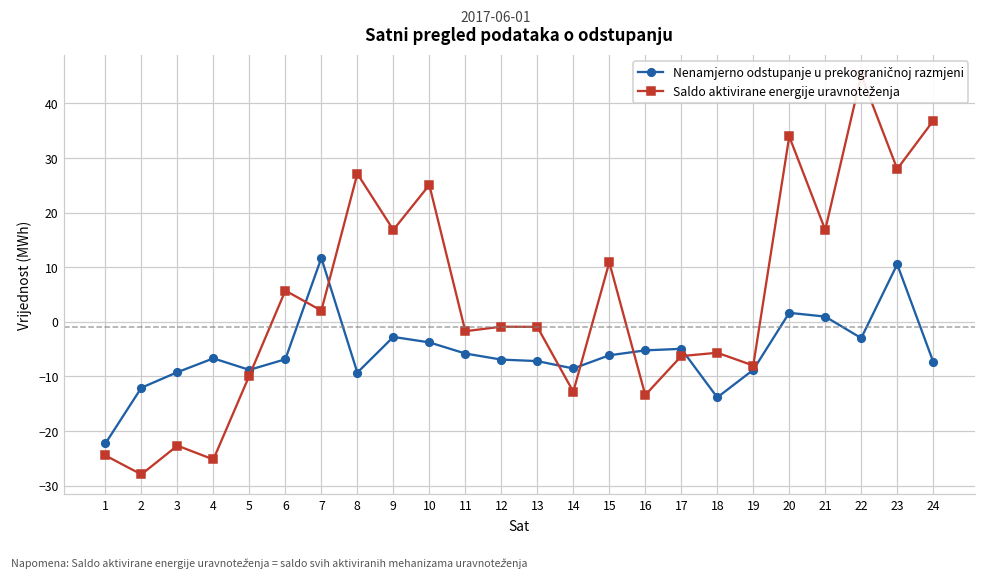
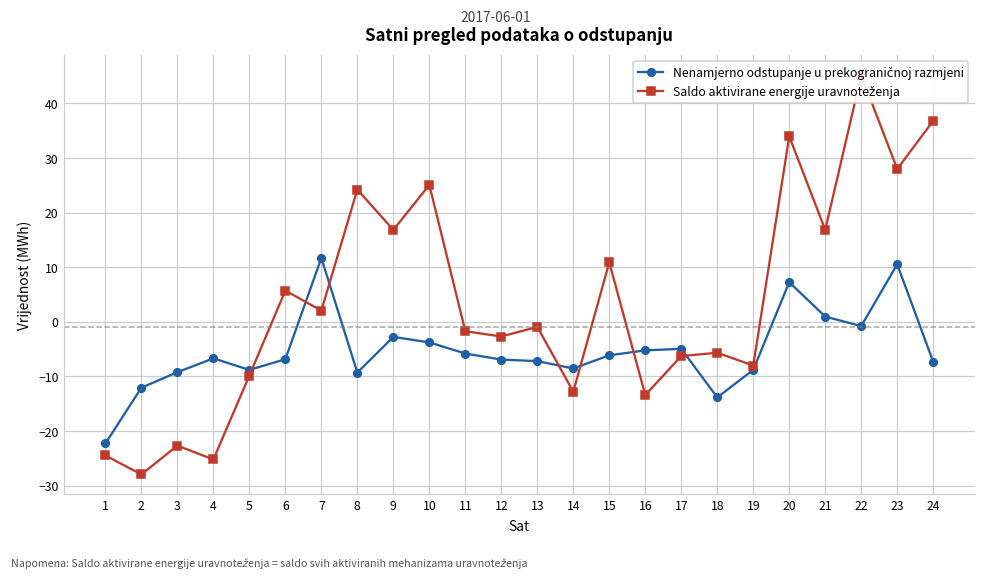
  {
    "Nenamjerno odstupanje u prekograničnoj razmjeni": {
      "1": -22,
      "2": -12,
      "3": -9,
      "4": -7,
      "5": -9,
      "6": -7,
      "7": 12,
      "8": -9,
      "9": -3,
      "10": -4,
      "11": -6,
      "12": -7,
      "13": -7,
      "14": -9,
      "15": -6,
      "16": -5,
      "17": -5,
      "18": -14,
      "19": -9,
-     "20": 2,
+     "20": 7,
      "21": 1,
-     "22": -3,
+     "22": -1,
      "23": 11,
      "24": -7
    },
    "Saldo aktivirane energije uravnoteženja": {
      "1": -25,
      "2": -28,
      "3": -23,
      "4": -25,
      "5": -10,
      "6": 6,
      "7": 2,
-     "8": 27,
+     "8": 24,
      "9": 17,
      "10": 25,
      "11": -2,
-     "12": -1,
+     "12": -3,
      "13": -1,
      "14": -13,
      "15": 11,
      "16": -13,
      "17": -6,
      "18": -6,
      "19": -8,
      "20": 34,
      "21": 17,
      "23": 28,
      "24": 37
    }
  }
